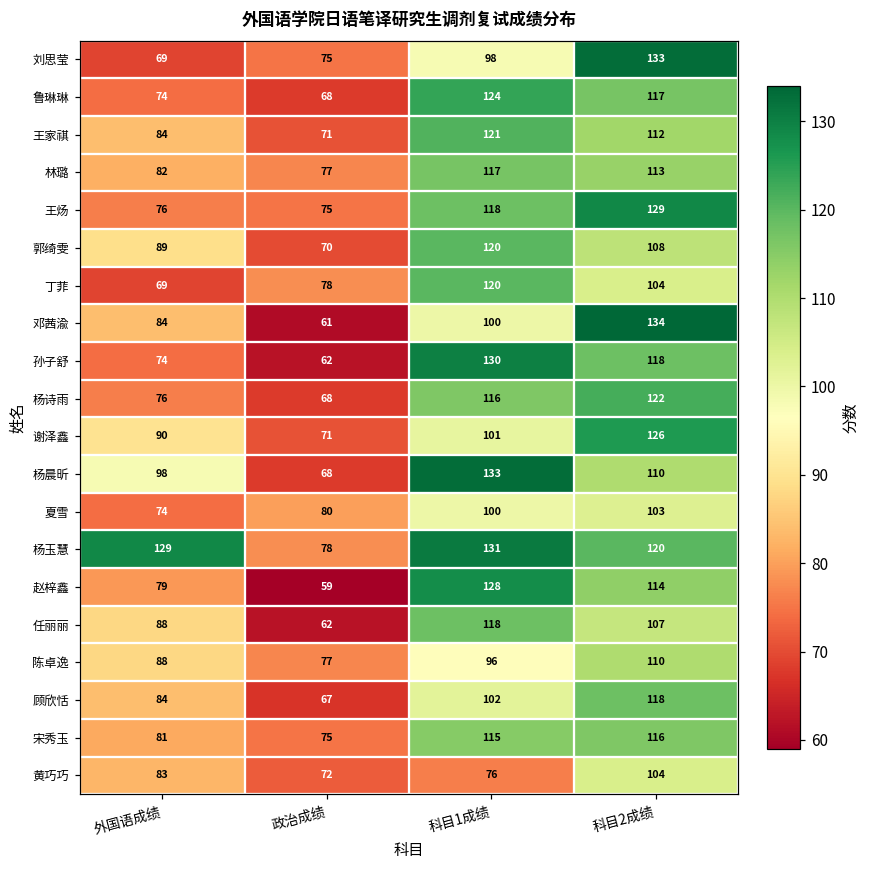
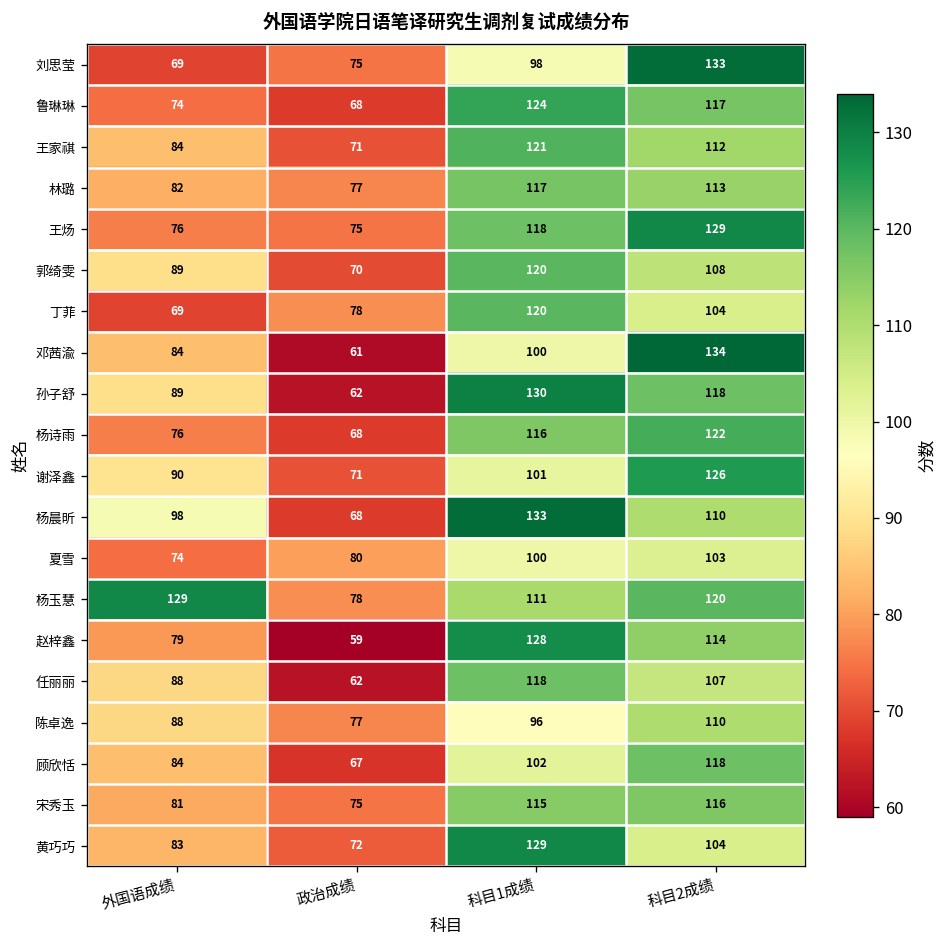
  {
    "刘思莹": {
      "外国语成绩": 69,
      "政治成绩": 75,
      "科目1成绩": 98,
      "科目2成绩": 133
    },
    "鲁琳琳": {
      "外国语成绩": 74,
      "政治成绩": 68,
      "科目1成绩": 124,
      "科目2成绩": 117
    },
    "王家祺": {
      "外国语成绩": 84,
      "政治成绩": 71,
      "科目1成绩": 121,
      "科目2成绩": 112
    },
    "林璐": {
      "外国语成绩": 82,
      "政治成绩": 77,
      "科目1成绩": 117,
      "科目2成绩": 113
    },
    "王炀": {
      "外国语成绩": 76,
      "政治成绩": 75,
      "科目1成绩": 118,
      "科目2成绩": 129
    },
    "郭绮雯": {
      "外国语成绩": 89,
      "政治成绩": 70,
      "科目1成绩": 120,
      "科目2成绩": 108
    },
    "丁菲": {
      "外国语成绩": 69,
      "政治成绩": 78,
      "科目1成绩": 120,
      "科目2成绩": 104
    },
    "邓茜渝": {
      "外国语成绩": 84,
      "政治成绩": 61,
      "科目1成绩": 100,
      "科目2成绩": 134
    },
    "孙子舒": {
-     "外国语成绩": 74,
+     "外国语成绩": 89,
      "政治成绩": 62,
      "科目1成绩": 130,
      "科目2成绩": 118
    },
    "杨诗雨": {
      "外国语成绩": 76,
      "政治成绩": 68,
      "科目1成绩": 116,
      "科目2成绩": 122
    },
    "谢泽鑫": {
      "外国语成绩": 90,
      "政治成绩": 71,
      "科目1成绩": 101,
      "科目2成绩": 126
    },
    "杨晨昕": {
      "外国语成绩": 98,
      "政治成绩": 68,
      "科目1成绩": 133,
      "科目2成绩": 110
    },
    "夏雪": {
      "外国语成绩": 74,
      "政治成绩": 80,
      "科目1成绩": 100,
      "科目2成绩": 103
    },
    "杨玉慧": {
      "外国语成绩": 129,
      "政治成绩": 78,
-     "科目1成绩": 131,
+     "科目1成绩": 111,
      "科目2成绩": 120
    },
    "赵梓鑫": {
      "外国语成绩": 79,
      "政治成绩": 59,
      "科目1成绩": 128,
      "科目2成绩": 114
    },
    "任丽丽": {
      "外国语成绩": 88,
      "政治成绩": 62,
      "科目1成绩": 118,
      "科目2成绩": 107
    },
    "陈卓逸": {
      "外国语成绩": 88,
      "政治成绩": 77,
      "科目1成绩": 96,
      "科目2成绩": 110
    },
    "顾欣恬": {
      "外国语成绩": 84,
      "政治成绩": 67,
      "科目1成绩": 102,
      "科目2成绩": 118
    },
    "宋秀玉": {
      "外国语成绩": 81,
      "政治成绩": 75,
      "科目1成绩": 115,
      "科目2成绩": 116
    },
    "黄巧巧": {
      "外国语成绩": 83,
      "政治成绩": 72,
-     "科目1成绩": 76,
+     "科目1成绩": 129,
      "科目2成绩": 104
    }
  }
